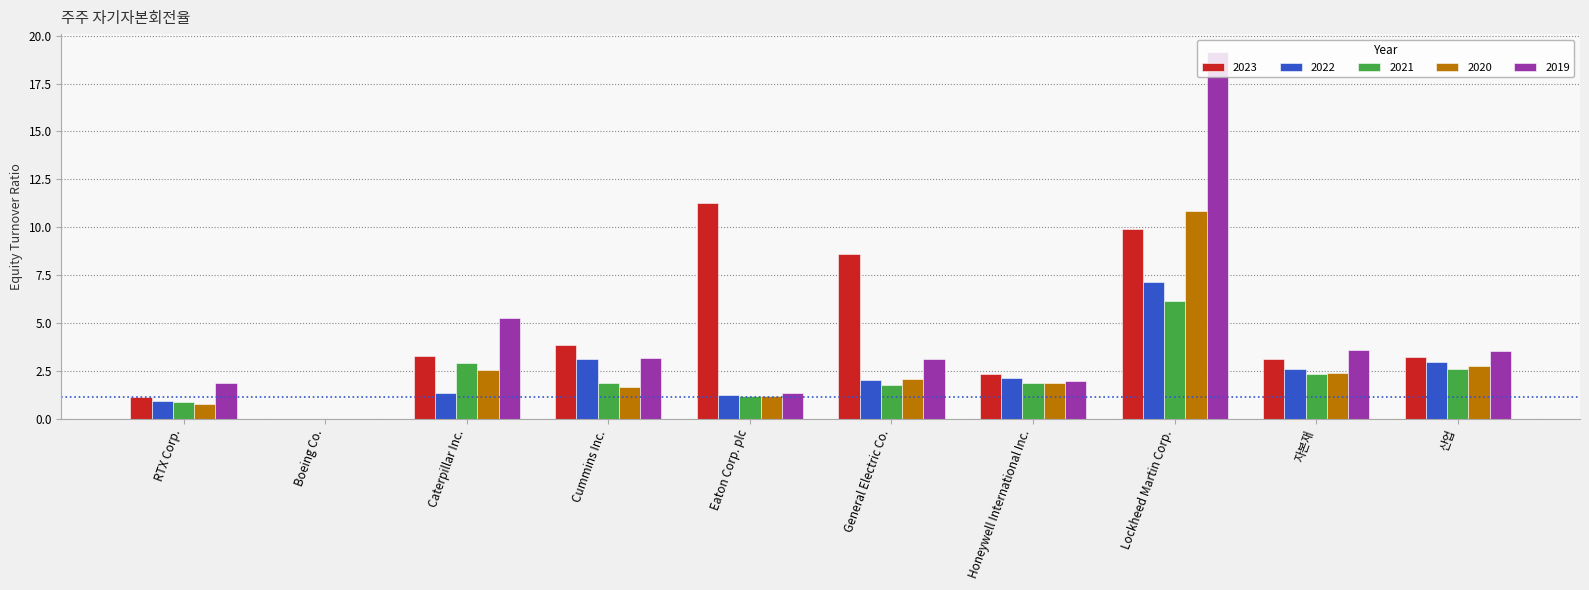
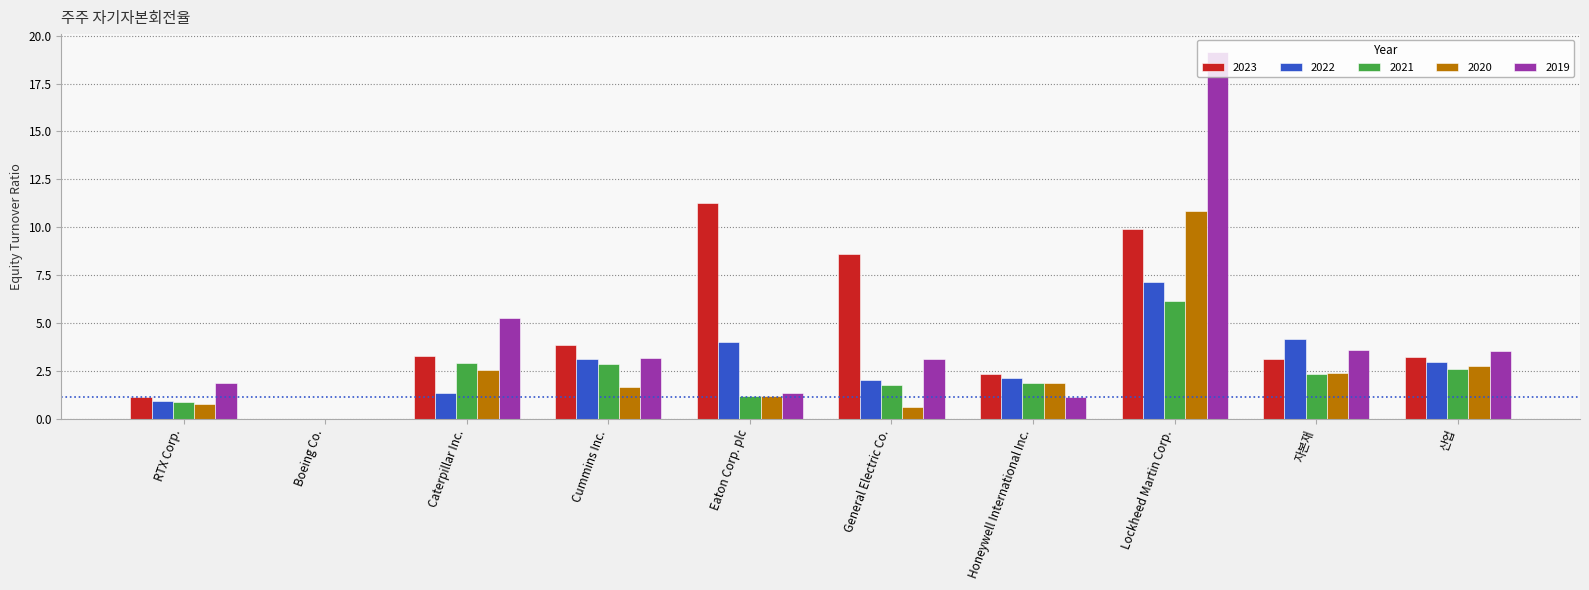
  {
    "2023": {
      "RTX Corp.": 1.2,
      "Boeing Co.": 0.0,
      "Caterpillar Inc.": 3.3,
      "Cummins Inc.": 3.9,
      "Eaton Corp. plc": 11.3,
      "General Electric Co.": 8.6,
      "Honeywell International Inc.": 2.3,
      "Lockheed Martin Corp.": 9.9,
      "자본재": 3.1,
      "산업": 3.2
    },
    "2022": {
      "RTX Corp.": 0.9,
      "Boeing Co.": 0.0,
      "Caterpillar Inc.": 1.4,
      "Cummins Inc.": 3.1,
-     "Eaton Corp. plc": 1.2,
+     "Eaton Corp. plc": 4.0,
      "General Electric Co.": 2.0,
      "Honeywell International Inc.": 2.1,
      "Lockheed Martin Corp.": 7.1,
-     "자본재": 2.6,
+     "자본재": 4.2,
      "산업": 3.0
    },
    "2021": {
      "RTX Corp.": 0.9,
      "Boeing Co.": 0.0,
      "Caterpillar Inc.": 2.9,
-     "Cummins Inc.": 1.9,
+     "Cummins Inc.": 2.8,
      "Eaton Corp. plc": 1.2,
      "General Electric Co.": 1.8,
      "Honeywell International Inc.": 1.9,
      "Lockheed Martin Corp.": 6.1,
      "자본재": 2.3,
      "산업": 2.6
    },
    "2020": {
      "RTX Corp.": 0.8,
      "Boeing Co.": 0.0,
      "Caterpillar Inc.": 2.6,
      "Cummins Inc.": 1.6,
      "Eaton Corp. plc": 1.2,
-     "General Electric Co.": 2.1,
+     "General Electric Co.": 0.6,
      "Honeywell International Inc.": 1.9,
      "Lockheed Martin Corp.": 10.9,
      "자본재": 2.4,
      "산업": 2.7
    },
    "2019": {
      "RTX Corp.": 1.8,
      "Boeing Co.": 0.0,
      "Caterpillar Inc.": 5.2,
      "Cummins Inc.": 3.1,
      "Eaton Corp. plc": 1.3,
      "General Electric Co.": 3.1,
-     "Honeywell International Inc.": 2.0,
+     "Honeywell International Inc.": 1.2,
      "자본재": 3.6,
      "산업": 3.5
    }
  }
